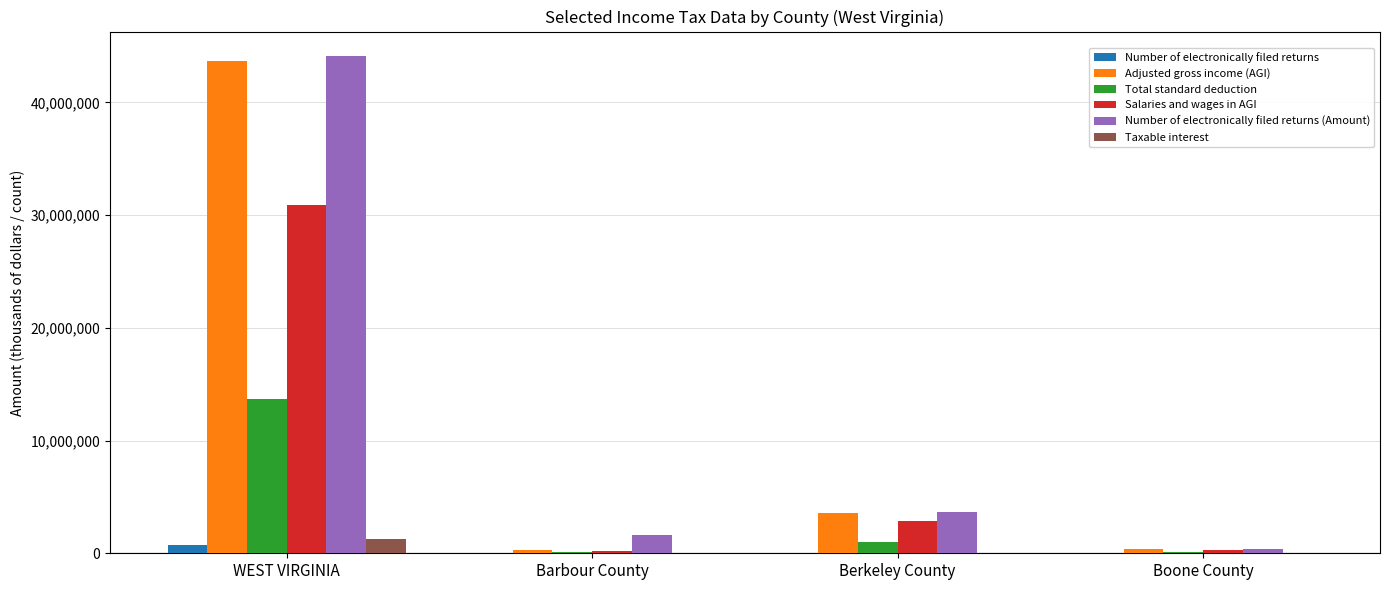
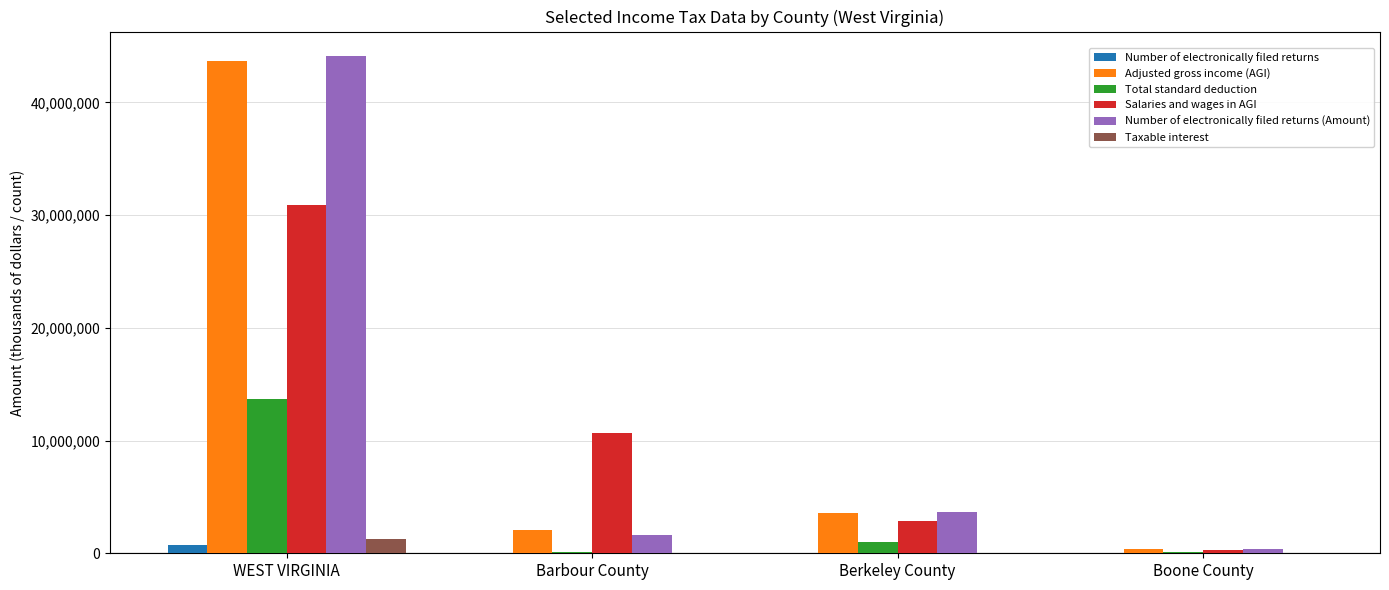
  {
    "Number of electronically filed returns": {
      "WEST VIRGINIA": "800,000"
    },
    "Adjusted gross income (AGI)": {
      "WEST VIRGINIA": "43,700,000",
-     "Barbour County": "300,000",
+     "Barbour County": "2,100,000",
      "Berkeley County": "3,600,000",
      "Boone County": "400,000"
    },
    "Total standard deduction": {
      "WEST VIRGINIA": "13,700,000",
      "Berkeley County": "1,000,000"
    },
    "Salaries and wages in AGI": {
      "WEST VIRGINIA": "30,900,000",
-     "Barbour County": "200,000",
+     "Barbour County": "10,600,000",
      "Berkeley County": "2,800,000",
      "Boone County": "300,000"
    },
    "Number of electronically filed returns (Amount)": {
      "WEST VIRGINIA": "44,100,000",
      "Barbour County": "1,600,000",
      "Berkeley County": "3,600,000",
      "Boone County": "400,000"
    },
    "Taxable interest": {
      "WEST VIRGINIA": "1,300,000"
    }
  }
